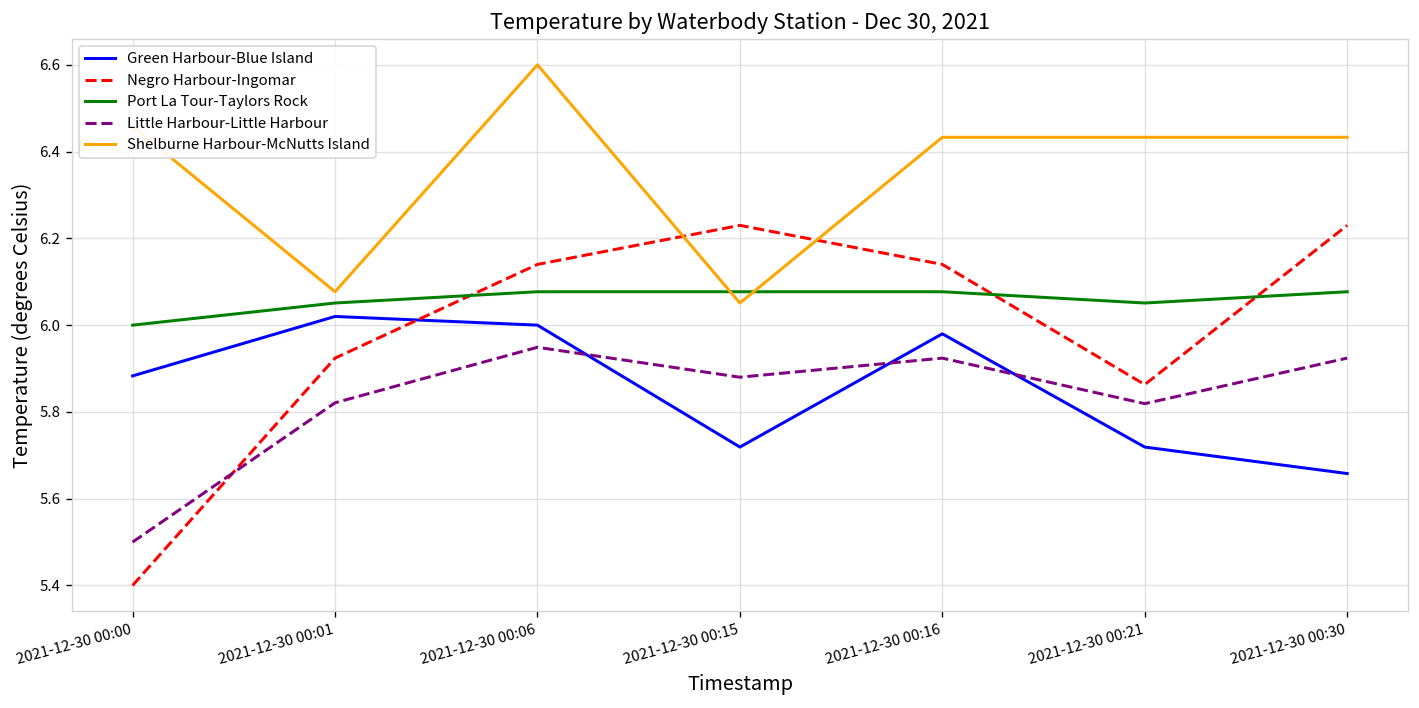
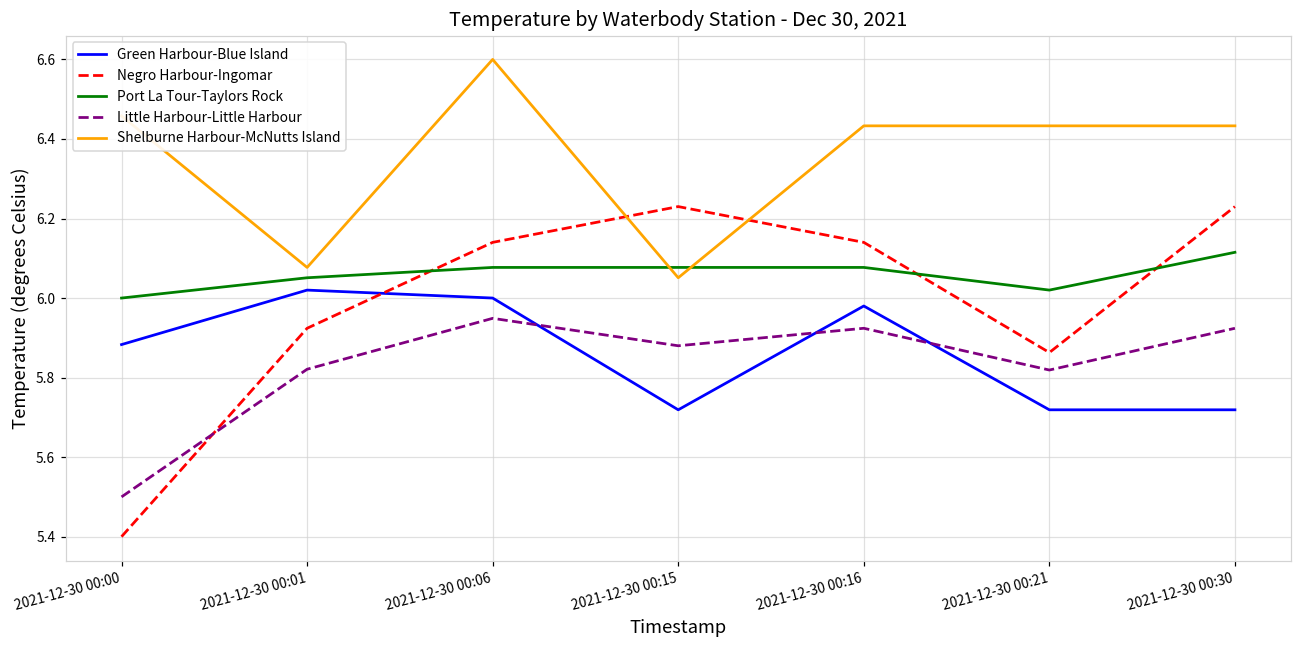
  {
    "Green Harbour-Blue Island": {
      "2021-12-30 00:00": 5.88,
      "2021-12-30 00:01": 6.02,
      "2021-12-30 00:06": 6.00,
      "2021-12-30 00:15": 5.72,
      "2021-12-30 00:16": 5.98,
      "2021-12-30 00:21": 5.72,
-     "2021-12-30 00:30": 5.66
+     "2021-12-30 00:30": 5.72
    },
    "Negro Harbour-Ingomar": {
      "2021-12-30 00:00": 5.40,
      "2021-12-30 00:01": 5.92,
      "2021-12-30 00:06": 6.14,
      "2021-12-30 00:15": 6.23,
      "2021-12-30 00:16": 6.14,
      "2021-12-30 00:21": 5.86,
      "2021-12-30 00:30": 6.23
    },
    "Port La Tour-Taylors Rock": {
      "2021-12-30 00:00": 6.00,
      "2021-12-30 00:01": 6.05,
      "2021-12-30 00:06": 6.08,
      "2021-12-30 00:15": 6.08,
      "2021-12-30 00:16": 6.08,
-     "2021-12-30 00:21": 6.05,
-     "2021-12-30 00:30": 6.08
+     "2021-12-30 00:21": 6.02,
+     "2021-12-30 00:30": 6.12
    },
    "Little Harbour-Little Harbour": {
      "2021-12-30 00:00": 5.50,
      "2021-12-30 00:01": 5.82,
      "2021-12-30 00:06": 5.95,
      "2021-12-30 00:15": 5.88,
      "2021-12-30 00:16": 5.92,
      "2021-12-30 00:21": 5.82,
      "2021-12-30 00:30": 5.92
    },
    "Shelburne Harbour-McNutts Island": {
      "2021-12-30 00:01": 6.08,
      "2021-12-30 00:06": 6.60,
      "2021-12-30 00:15": 6.05,
      "2021-12-30 00:16": 6.43,
      "2021-12-30 00:21": 6.43,
      "2021-12-30 00:30": 6.43
    }
  }
